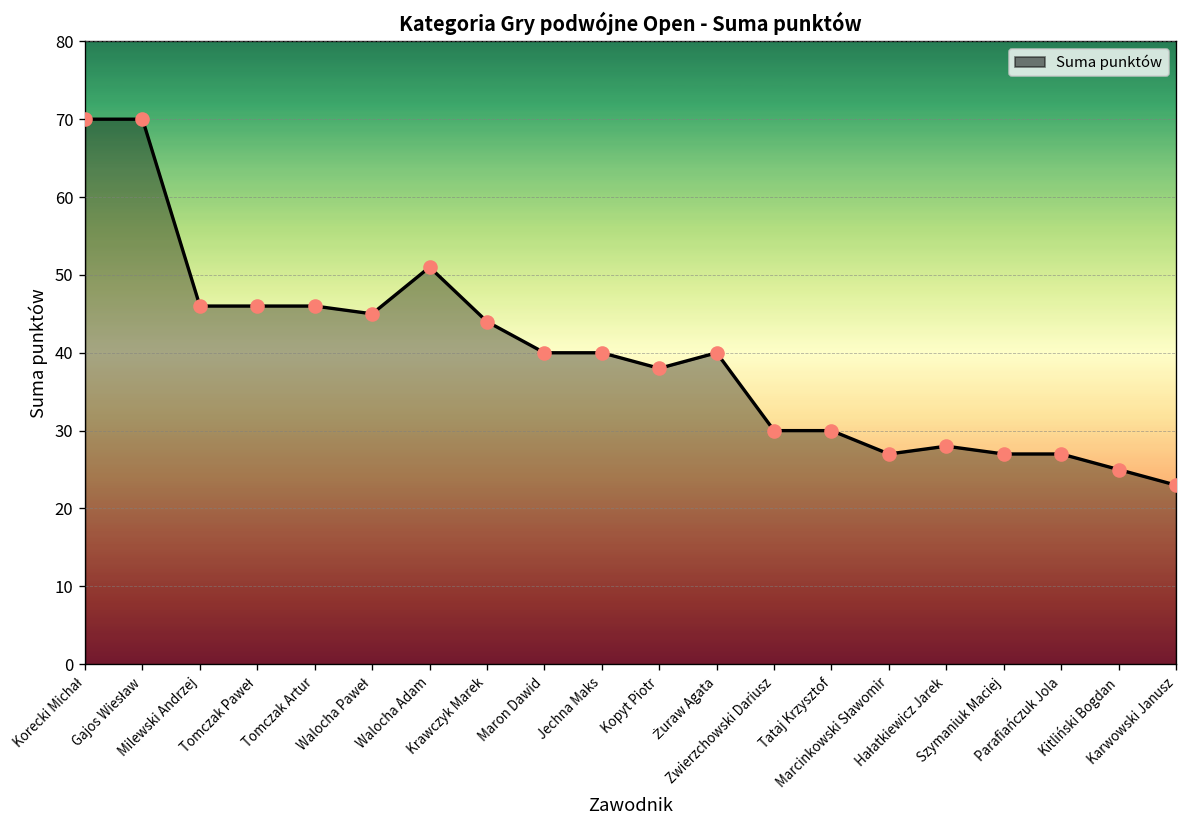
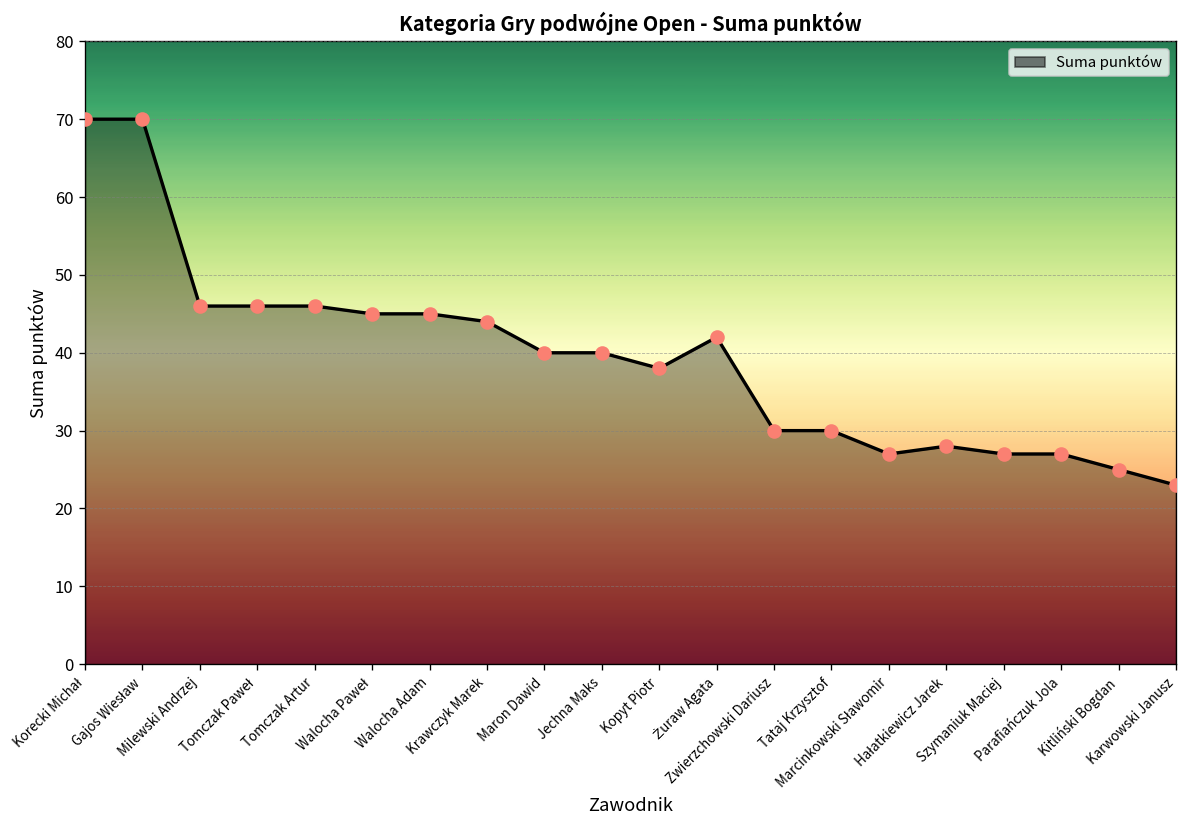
  {
    "Korecki Michał": 70,
    "Gajos Wiesław": 70,
    "Milewski Andrzej": 46,
    "Tomczak Paweł": 46,
    "Tomczak Artur": 46,
    "Walocha Paweł": 45,
-   "Walocha Adam": 51,
+   "Walocha Adam": 45,
    "Krawczyk Marek": 44,
    "Maron Dawid": 40,
    "Jechna Maks": 40,
    "Kopyt Piotr": 38,
-   "Żuraw Agata": 40,
+   "Żuraw Agata": 42,
    "Zwierzchowski Dariusz": 30,
    "Tataj Krzysztof": 30,
    "Marcinkowski Sławomir": 27,
    "Hałatkiewicz Jarek": 28,
    "Szymaniuk Maciej": 27,
    "Parafiańczuk Jola": 27,
    "Kitliński Bogdan": 25,
    "Karwowski Janusz": 23
  }
